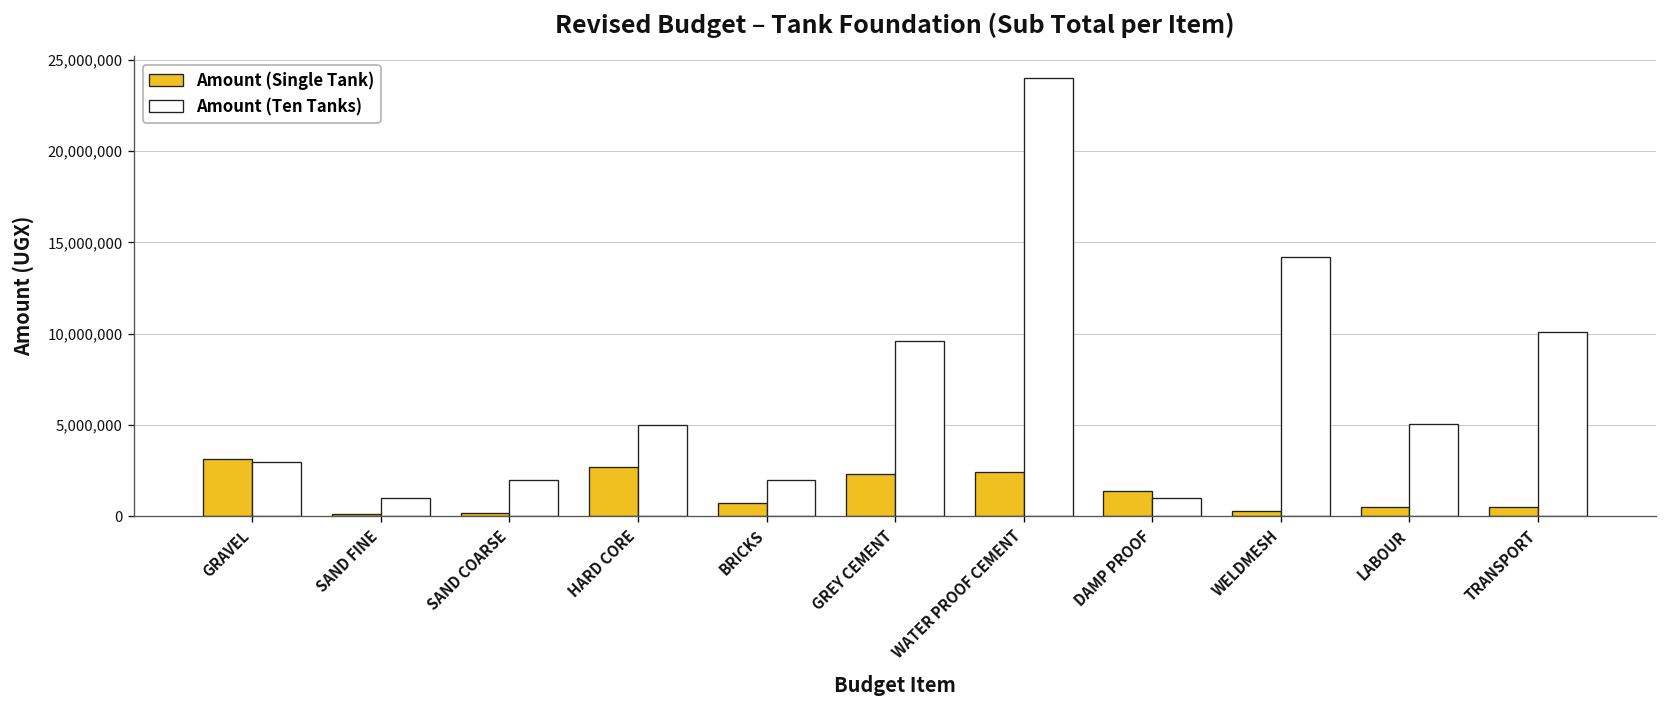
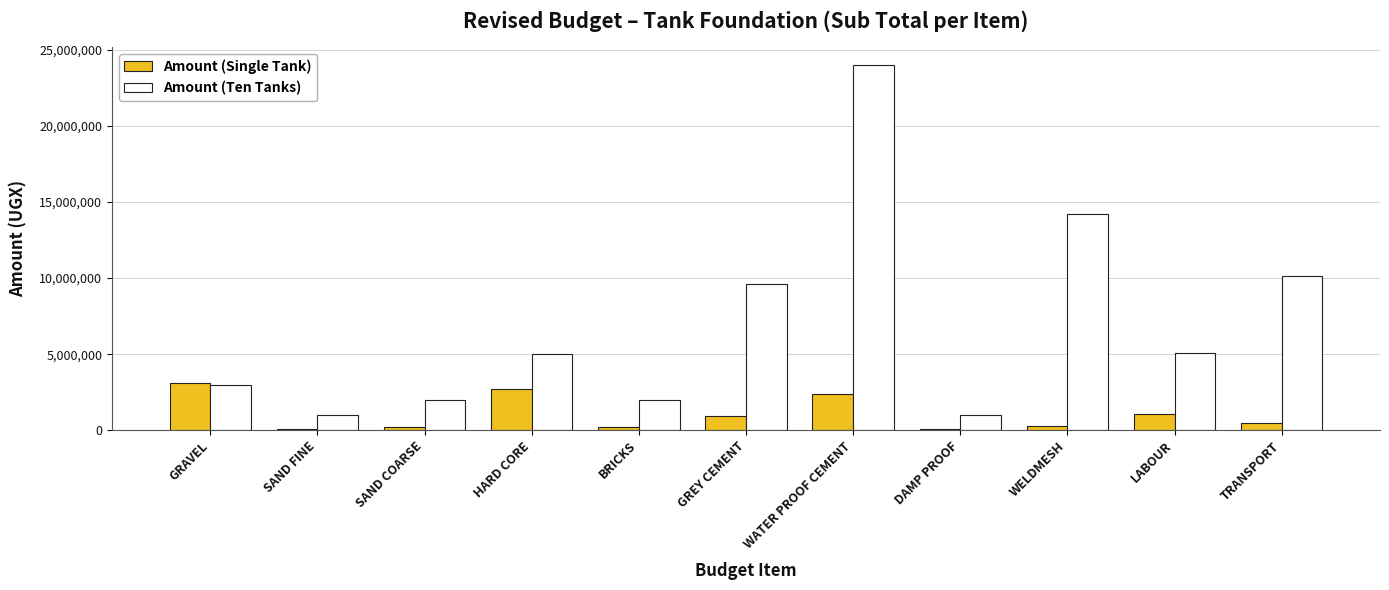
  {
    "Amount (Single Tank)": {
      "GRAVEL": "3,100,000",
      "SAND COARSE": "200,000",
      "HARD CORE": "2,700,000",
-     "BRICKS": "700,000",
-     "GREY CEMENT": "2,300,000",
+     "BRICKS": "200,000",
+     "GREY CEMENT": "1,000,000",
      "WATER PROOF CEMENT": "2,400,000",
-     "DAMP PROOF": "1,400,000",
+     "DAMP PROOF": "100,000",
      "WELDMESH": "300,000",
-     "LABOUR": "500,000",
+     "LABOUR": "1,100,000",
      "TRANSPORT": "500,000"
    },
    "Amount (Ten Tanks)": {
      "GRAVEL": "3,000,000",
      "SAND FINE": "1,000,000",
      "SAND COARSE": "2,000,000",
      "HARD CORE": "5,000,000",
      "BRICKS": "2,000,000",
      "GREY CEMENT": "9,600,000",
      "WATER PROOF CEMENT": "24,000,000",
      "DAMP PROOF": "1,000,000",
      "WELDMESH": "14,200,000",
      "LABOUR": "5,100,000",
      "TRANSPORT": "10,100,000"
    }
  }
